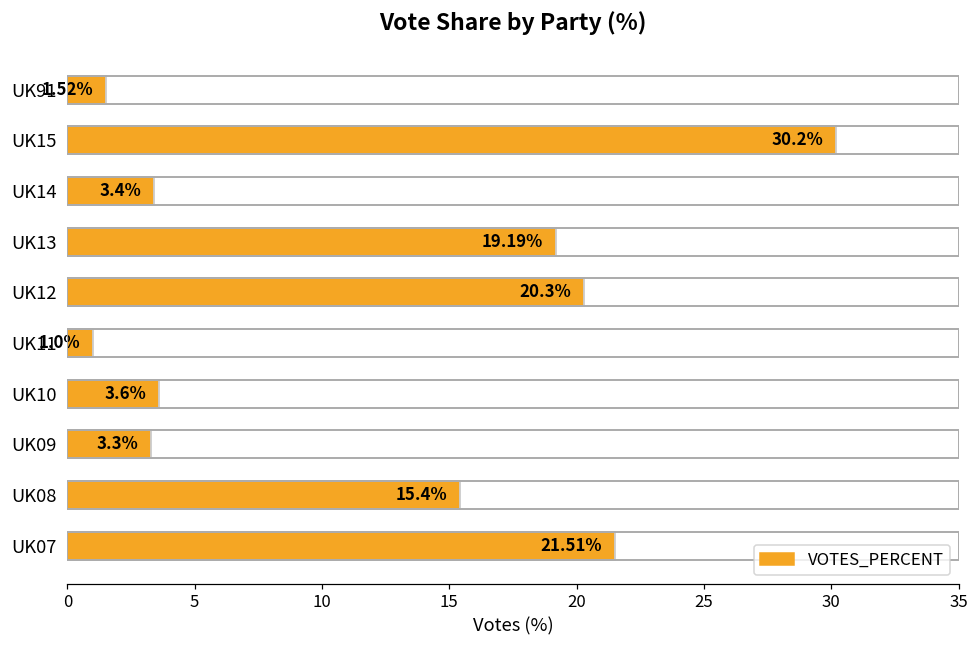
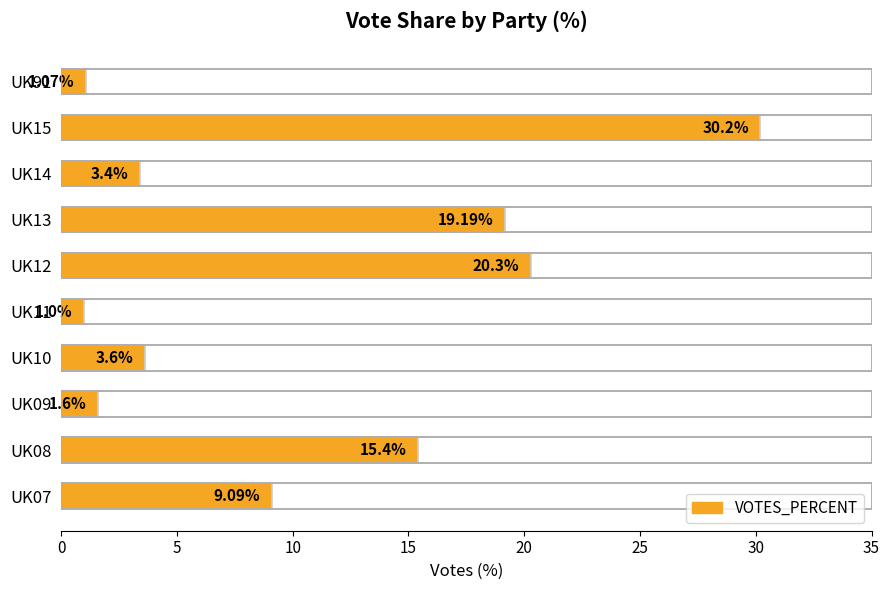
  {
    "VOTES_PERCENT": {
-     "UK91": "1.52%",
-     "UK09": "3.3%",
-     "UK07": "21.51%"
+     "UK91": "1.07%",
+     "UK09": "1.6%",
+     "UK07": "9.09%"
    }
  }
